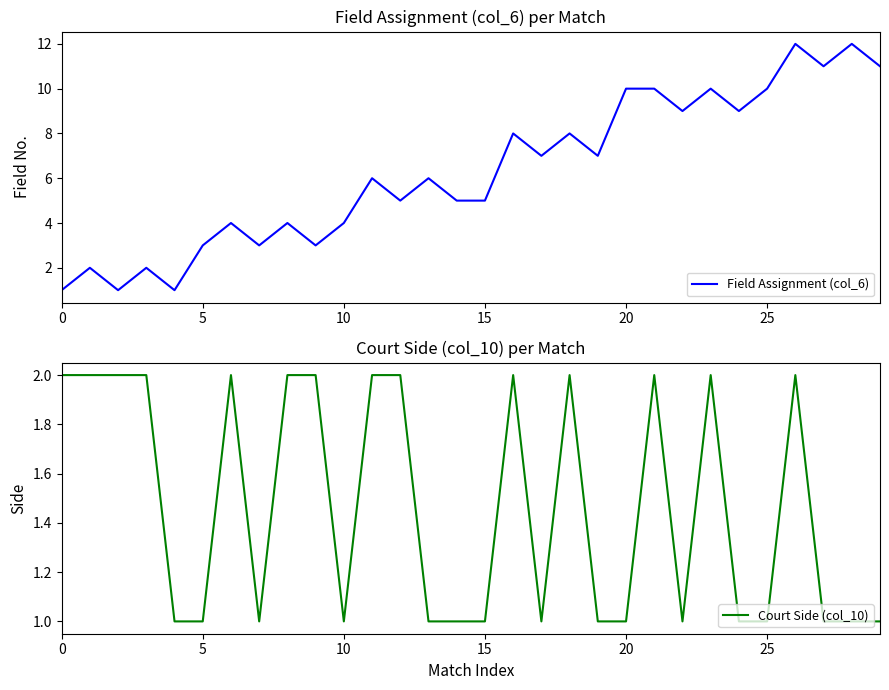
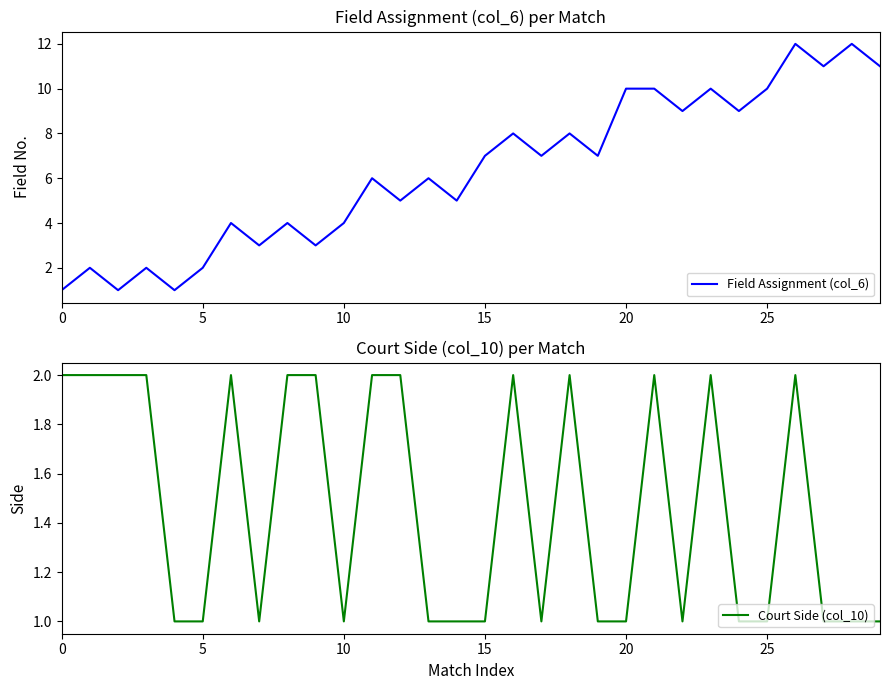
  {
    "Field Assignment (col_6) per Match": {
      "0": 1,
-     "5": 3,
+     "5": 2,
      "10": 4,
-     "15": 5,
+     "15": 7,
      "20": 10,
      "25": 10
    },
    "Court Side (col_10) per Match": {
      "0": 2.00,
      "5": 1.00,
      "10": 1.00,
      "15": 1.00,
      "20": 1.00
    }
  }
